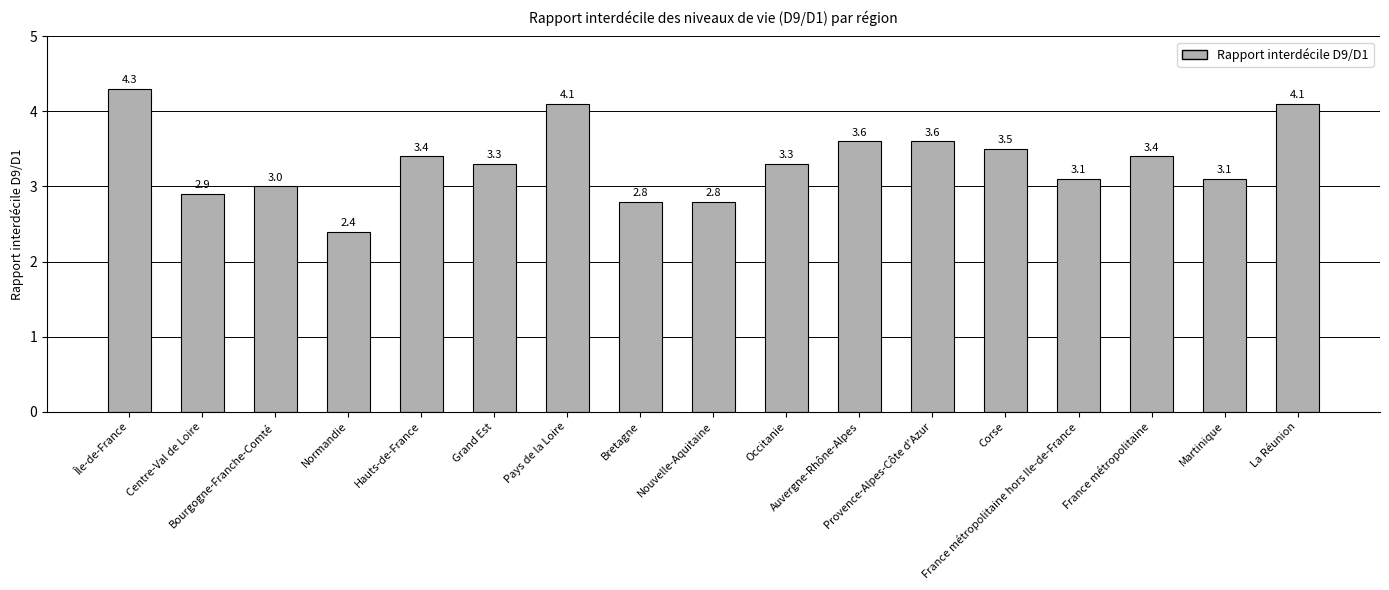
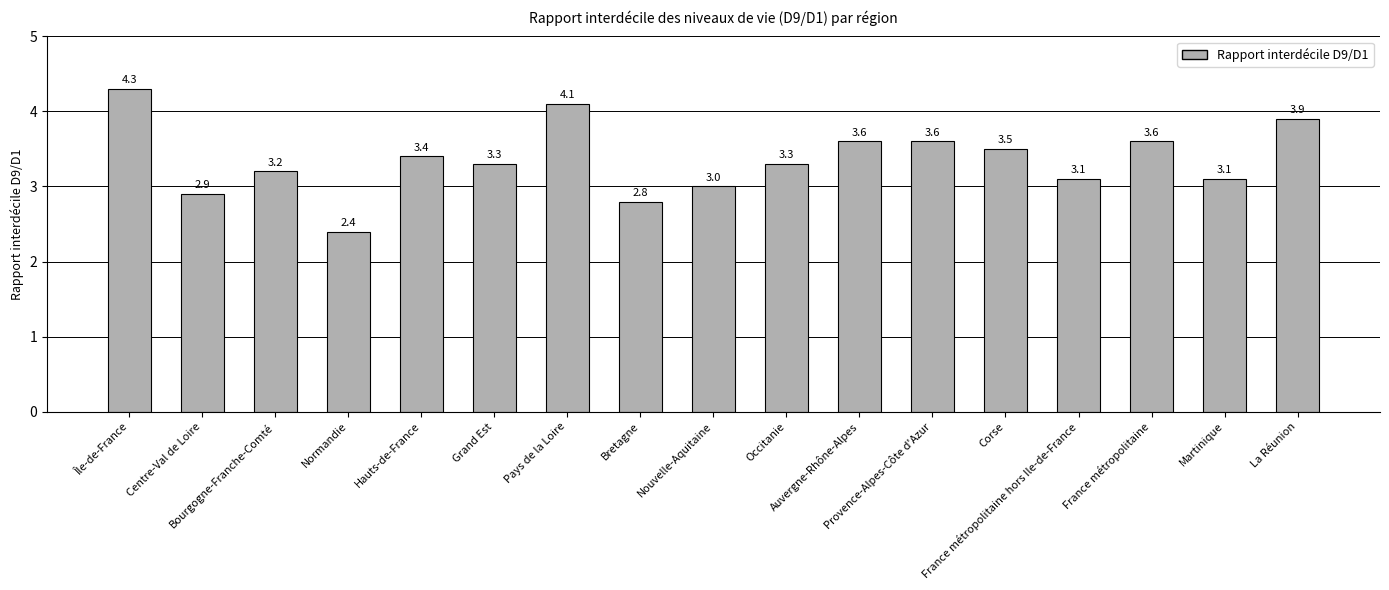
  {
    "Île-de-France": 4.3,
    "Centre-Val de Loire": 2.9,
-   "Bourgogne-Franche-Comté": 3.0,
+   "Bourgogne-Franche-Comté": 3.2,
    "Normandie": 2.4,
    "Hauts-de-France": 3.4,
    "Grand Est": 3.3,
    "Pays de la Loire": 4.1,
    "Bretagne": 2.8,
-   "Nouvelle-Aquitaine": 2.8,
+   "Nouvelle-Aquitaine": 3.0,
    "Occitanie": 3.3,
    "Auvergne-Rhône-Alpes": 3.6,
    "Provence-Alpes-Côte d'Azur": 3.6,
    "Corse": 3.5,
    "France métropolitaine hors Ile-de-France": 3.1,
-   "France métropolitaine": 3.4,
+   "France métropolitaine": 3.6,
    "Martinique": 3.1,
-   "La Réunion": 4.1
+   "La Réunion": 3.9
  }
